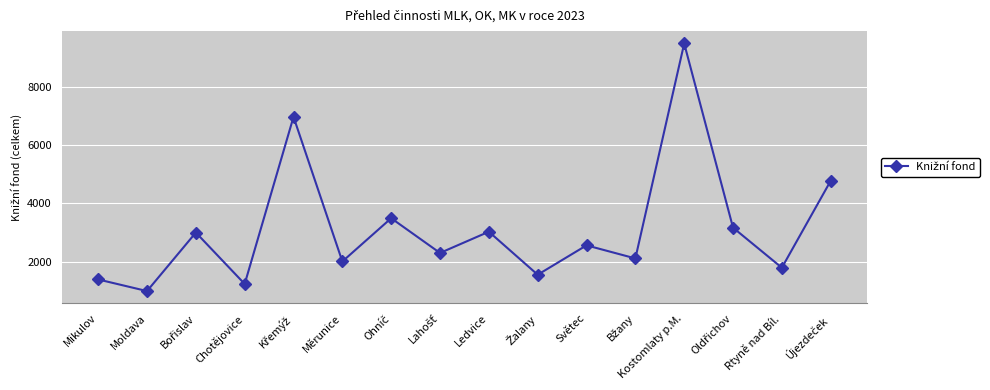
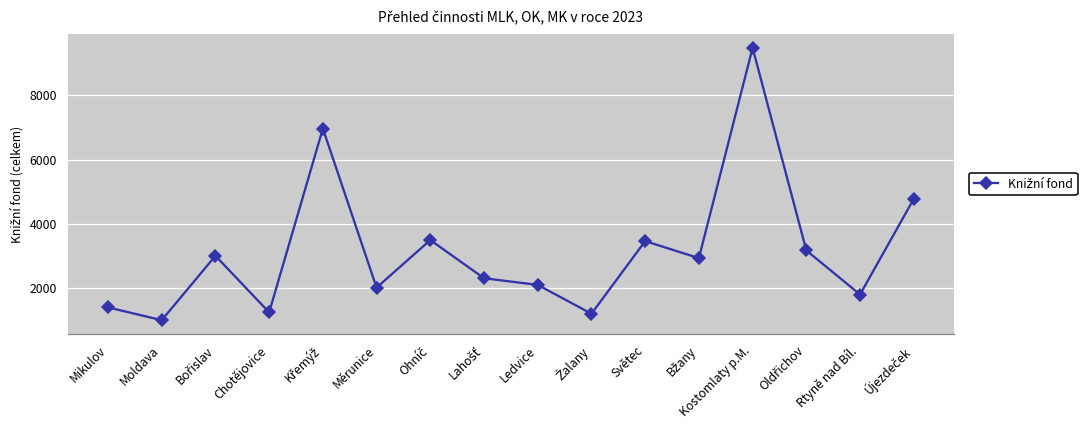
  {
    "Mikulov": 1400,
    "Moldava": 1000,
    "Bořislav": 3000,
    "Chotějovice": 1200,
    "Křemýž": 7000,
    "Měrunice": 2000,
    "Ohníč": 3500,
    "Lahošť": 2300,
-   "Ledvice": 3000,
-   "Žalany": 1600,
-   "Světec": 2600,
-   "Bžany": 2100,
+   "Ledvice": 2100,
+   "Žalany": 1200,
+   "Světec": 3500,
+   "Bžany": 2900,
    "Kostomlaty p.M.": 9500,
    "Oldřichov": 3200,
    "Rtyně nad Bíl.": 1800,
    "Újezdeček": 4800
  }
